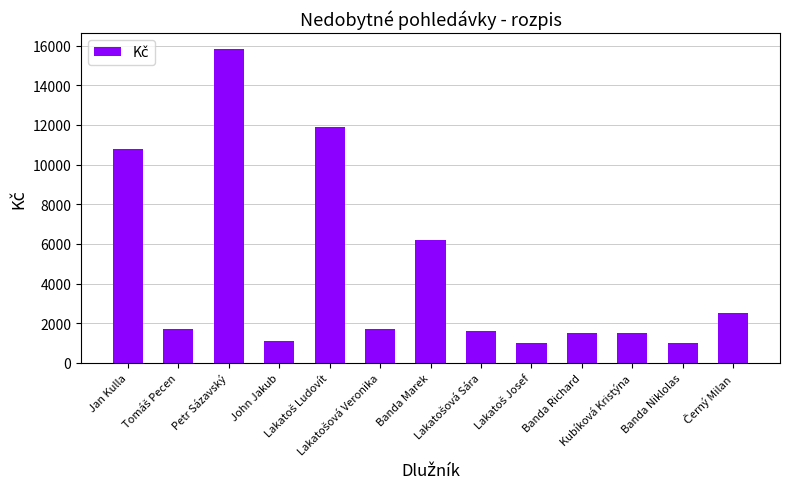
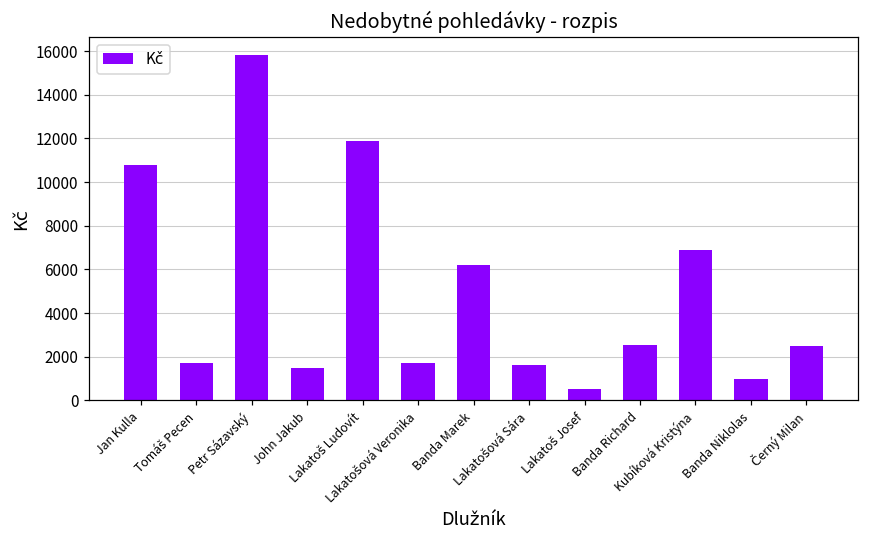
  {
    "Jan Kulla": 10800,
    "Tomáš Pecen": 1700,
    "Petr Sázavský": 15800,
-   "John Jakub": 1100,
+   "John Jakub": 1500,
    "Lakatoš Ludovít": 11900,
    "Lakatošová Veronika": 1700,
    "Banda Marek": 6200,
    "Lakatošová Sára": 1600,
-   "Lakatoš Josef": 1000,
-   "Banda Richard": 1500,
-   "Kubíková Kristýna": 1500,
+   "Lakatoš Josef": 500,
+   "Banda Richard": 2500,
+   "Kubíková Kristýna": 6900,
    "Banda Niklolas": 1000,
    "Černý Milan": 2500
  }
